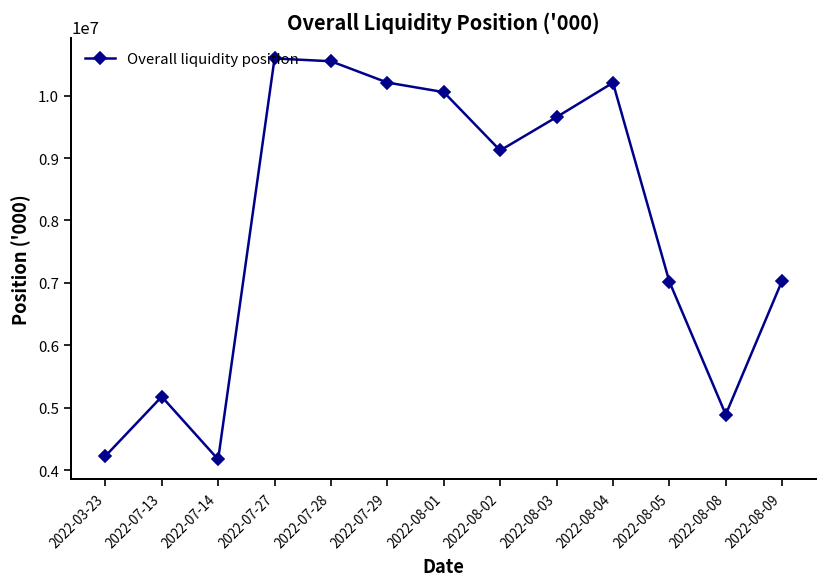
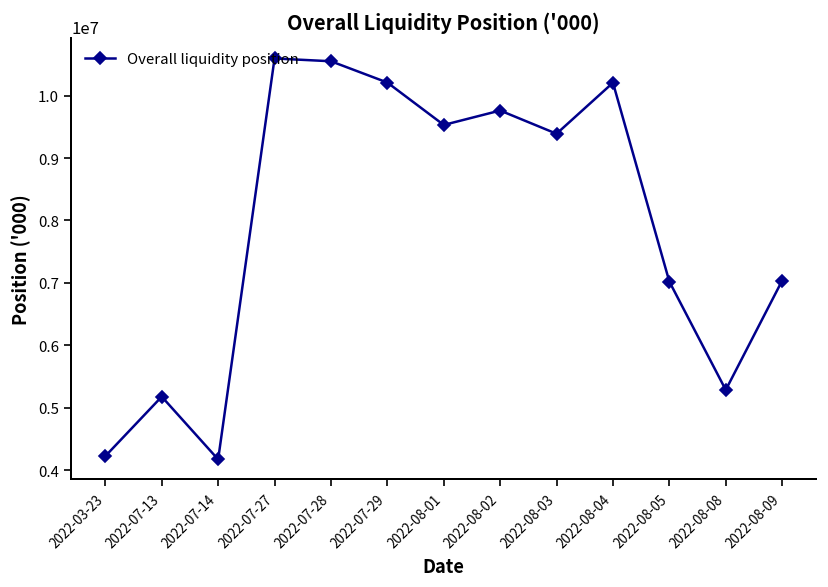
  {
    "2022-03-23": 4200000,
    "2022-07-13": 5200000,
    "2022-07-14": 4200000,
    "2022-07-27": 10600000,
    "2022-07-28": 10600000,
    "2022-07-29": 10200000,
-   "2022-08-01": 10100000,
-   "2022-08-02": 9100000,
-   "2022-08-03": 9700000,
+   "2022-08-01": 9500000,
+   "2022-08-02": 9800000,
+   "2022-08-03": 9400000,
    "2022-08-04": 10200000,
    "2022-08-05": 7000000,
-   "2022-08-08": 4900000,
+   "2022-08-08": 5300000,
    "2022-08-09": 7000000
  }
